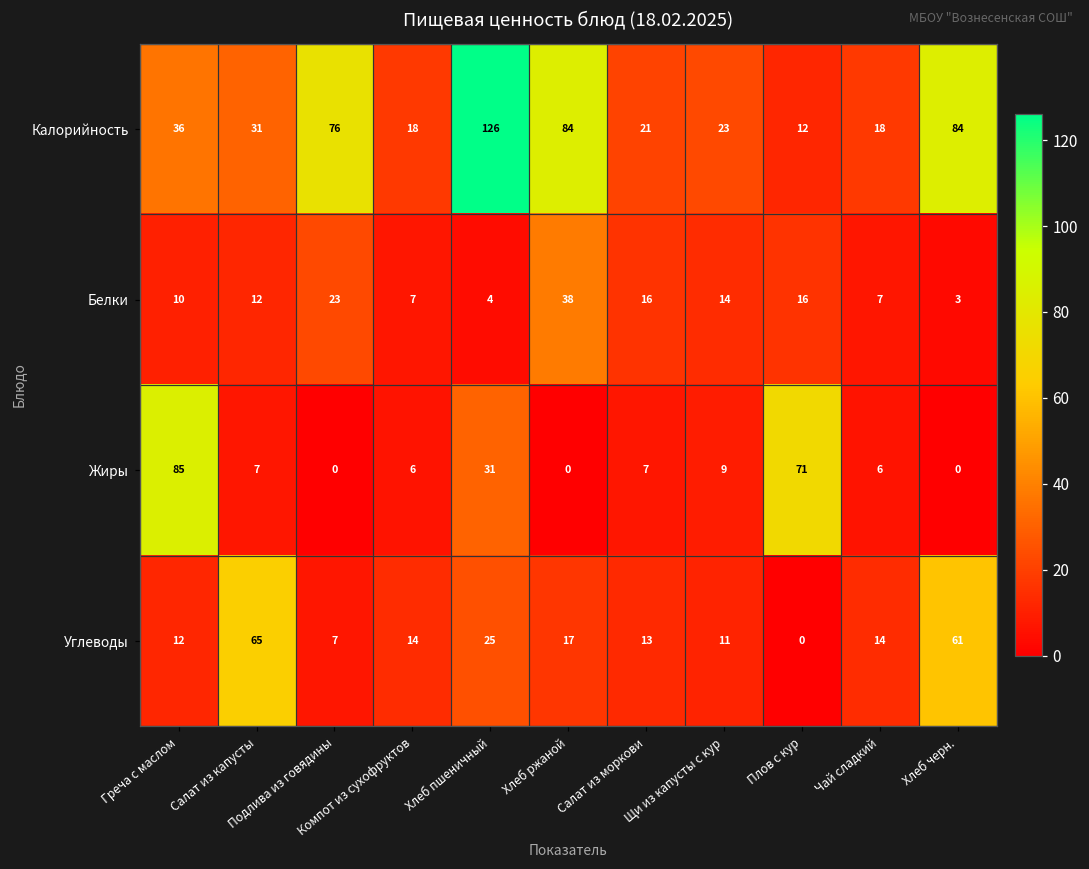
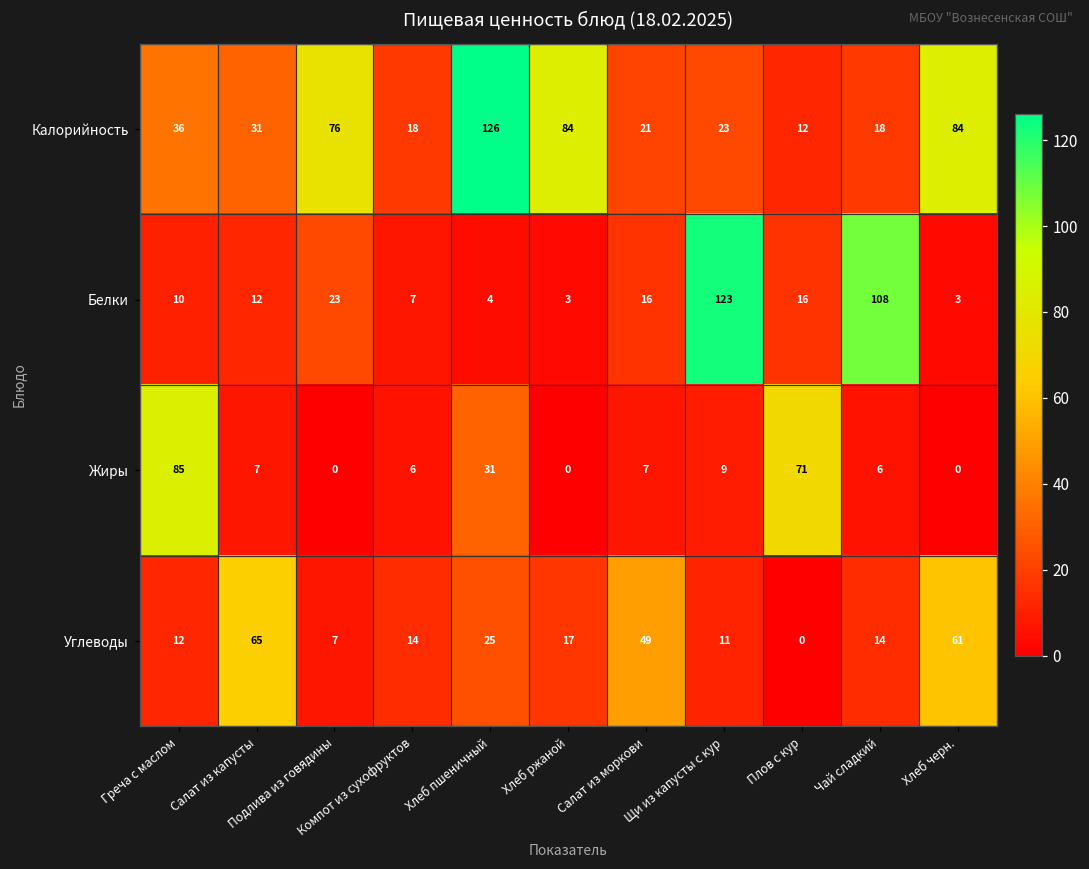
  {
    "Калорийность": {
      "Греча с маслом": 36,
      "Салат из капусты": 31,
      "Подлива из говядины": 76,
      "Компот из сухофруктов": 18,
      "Хлеб пшеничный": 126,
      "Хлеб ржаной": 84,
      "Салат из моркови": 21,
      "Щи из капусты с кур": 23,
      "Плов с кур": 12,
      "Чай сладкий": 18,
      "Хлеб черн.": 84
    },
    "Белки": {
      "Греча с маслом": 10,
      "Салат из капусты": 12,
      "Подлива из говядины": 23,
      "Компот из сухофруктов": 7,
      "Хлеб пшеничный": 4,
-     "Хлеб ржаной": 38,
+     "Хлеб ржаной": 3,
      "Салат из моркови": 16,
-     "Щи из капусты с кур": 14,
+     "Щи из капусты с кур": 123,
      "Плов с кур": 16,
-     "Чай сладкий": 7,
+     "Чай сладкий": 108,
      "Хлеб черн.": 3
    },
    "Жиры": {
      "Греча с маслом": 85,
      "Салат из капусты": 7,
      "Подлива из говядины": 0,
      "Компот из сухофруктов": 6,
      "Хлеб пшеничный": 31,
      "Хлеб ржаной": 0,
      "Салат из моркови": 7,
      "Щи из капусты с кур": 9,
      "Плов с кур": 71,
      "Чай сладкий": 6,
      "Хлеб черн.": 0
    },
    "Углеводы": {
      "Греча с маслом": 12,
      "Салат из капусты": 65,
      "Подлива из говядины": 7,
      "Компот из сухофруктов": 14,
      "Хлеб пшеничный": 25,
      "Хлеб ржаной": 17,
-     "Салат из моркови": 13,
+     "Салат из моркови": 49,
      "Щи из капусты с кур": 11,
      "Плов с кур": 0,
      "Чай сладкий": 14,
      "Хлеб черн.": 61
    }
  }
